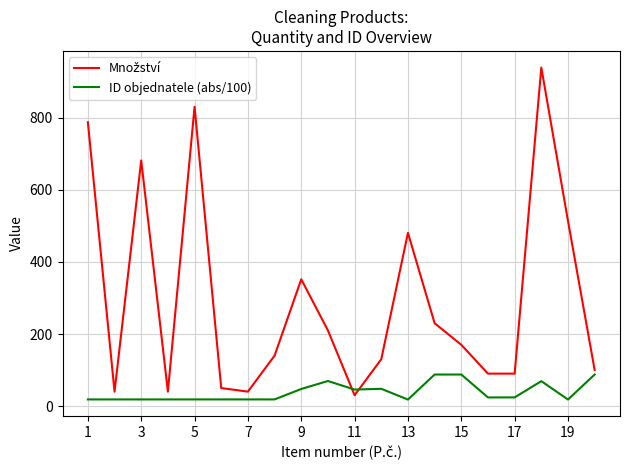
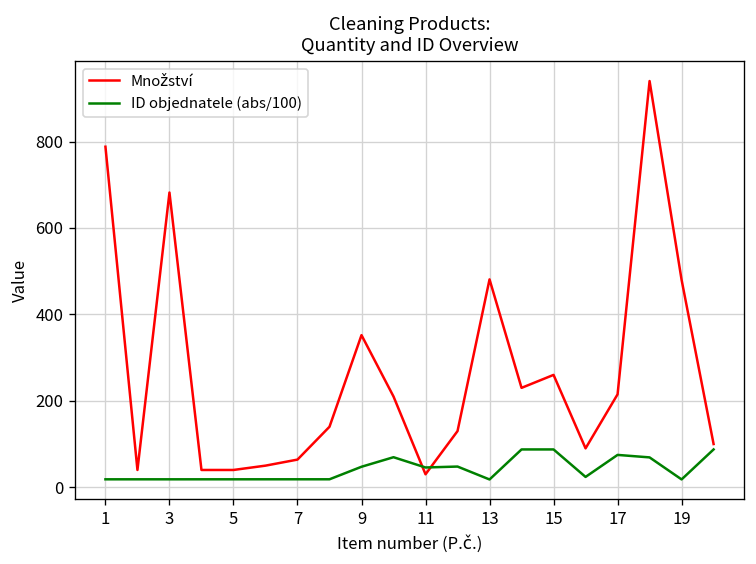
  {
    "Množství": {
      "1": 790,
      "3": 680,
-     "5": 830,
-     "7": 40,
+     "5": 40,
+     "7": 60,
      "9": 350,
      "11": 30,
      "13": 480,
-     "15": 170,
-     "17": 90,
-     "19": 510
+     "15": 260,
+     "17": 220,
+     "19": 480
    },
    "ID objednatele (abs/100)": {
      "1": 20,
      "3": 20,
      "5": 20,
      "7": 20,
      "9": 50,
      "11": 50,
      "13": 20,
      "15": 90,
-     "17": 20,
+     "17": 70,
      "19": 20
    }
  }
